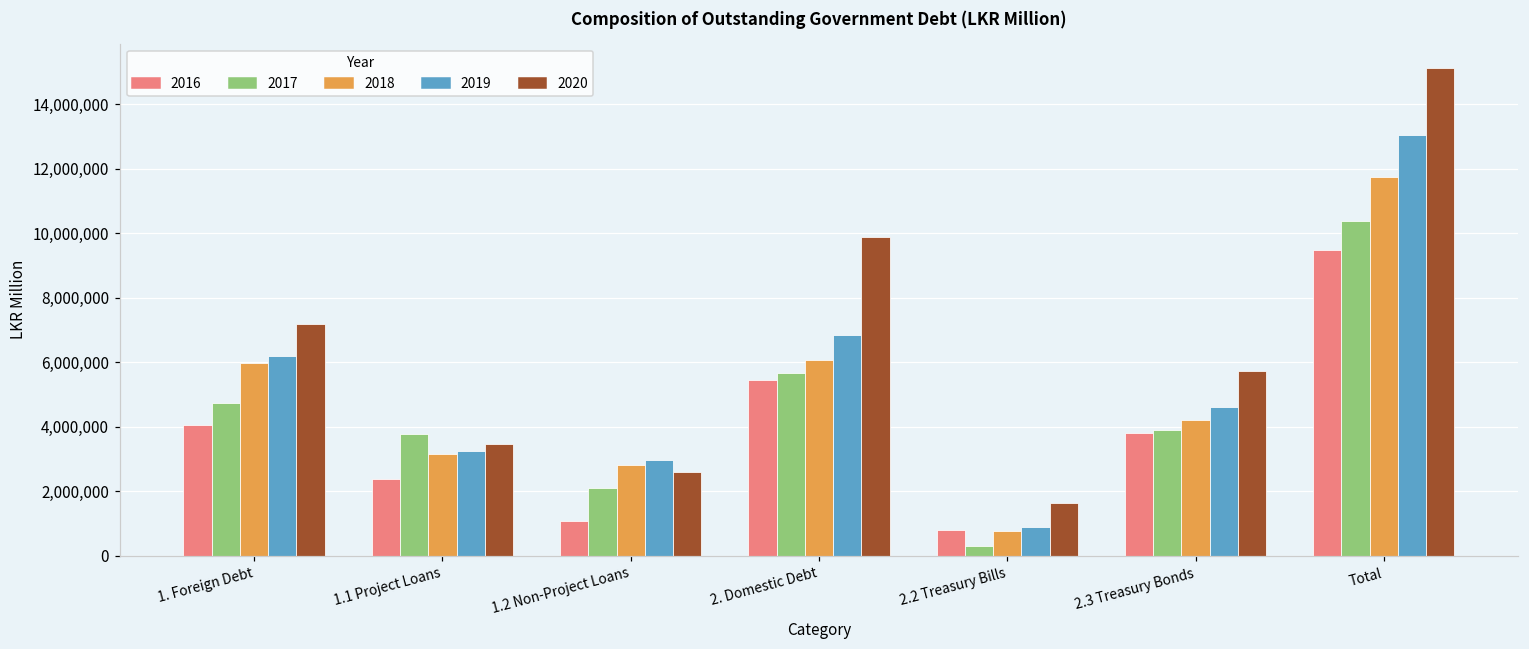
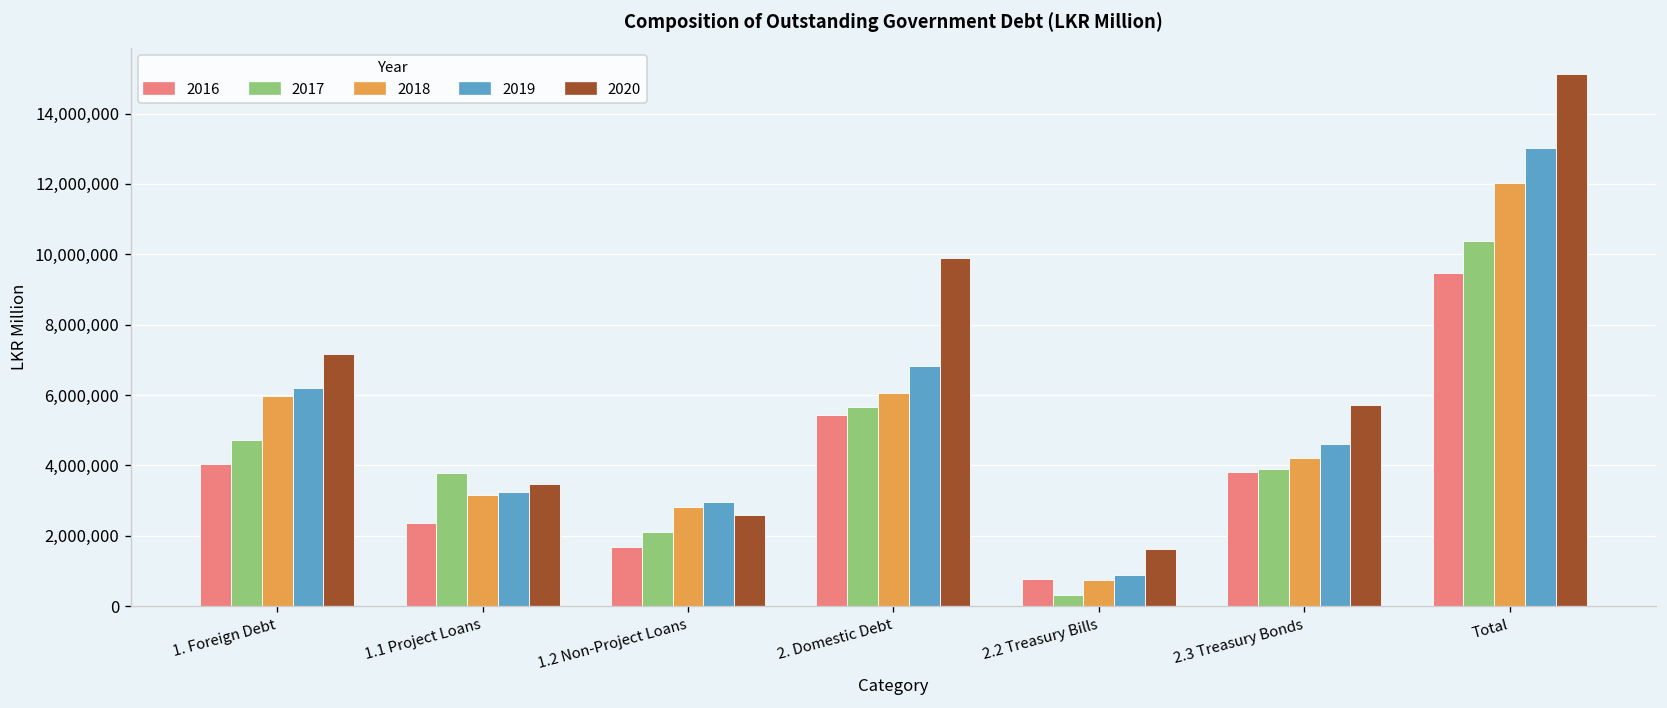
  {
    "2016": {
      "1. Foreign Debt": "4,000,000",
      "1.1 Project Loans": "2,400,000",
-     "1.2 Non-Project Loans": "1,100,000",
+     "1.2 Non-Project Loans": "1,700,000",
      "2. Domestic Debt": "5,400,000",
      "2.2 Treasury Bills": "800,000",
      "2.3 Treasury Bonds": "3,800,000",
      "Total": "9,500,000"
    },
    "2017": {
      "1. Foreign Debt": "4,700,000",
      "1.1 Project Loans": "3,800,000",
      "1.2 Non-Project Loans": "2,100,000",
      "2. Domestic Debt": "5,700,000",
      "2.2 Treasury Bills": "300,000",
      "2.3 Treasury Bonds": "3,900,000",
      "Total": "10,400,000"
    },
    "2018": {
      "1. Foreign Debt": "6,000,000",
      "1.1 Project Loans": "3,100,000",
      "1.2 Non-Project Loans": "2,800,000",
      "2. Domestic Debt": "6,100,000",
      "2.2 Treasury Bills": "700,000",
      "2.3 Treasury Bonds": "4,200,000",
-     "Total": "11,700,000"
+     "Total": "12,000,000"
    },
    "2019": {
      "1. Foreign Debt": "6,200,000",
      "1.1 Project Loans": "3,200,000",
      "1.2 Non-Project Loans": "3,000,000",
      "2. Domestic Debt": "6,800,000",
      "2.2 Treasury Bills": "900,000",
      "2.3 Treasury Bonds": "4,600,000",
      "Total": "13,000,000"
    },
    "2020": {
      "1. Foreign Debt": "7,200,000",
      "1.1 Project Loans": "3,500,000",
      "1.2 Non-Project Loans": "2,600,000",
      "2. Domestic Debt": "9,900,000",
      "2.2 Treasury Bills": "1,600,000",
      "2.3 Treasury Bonds": "5,700,000",
      "Total": "15,100,000"
    }
  }
